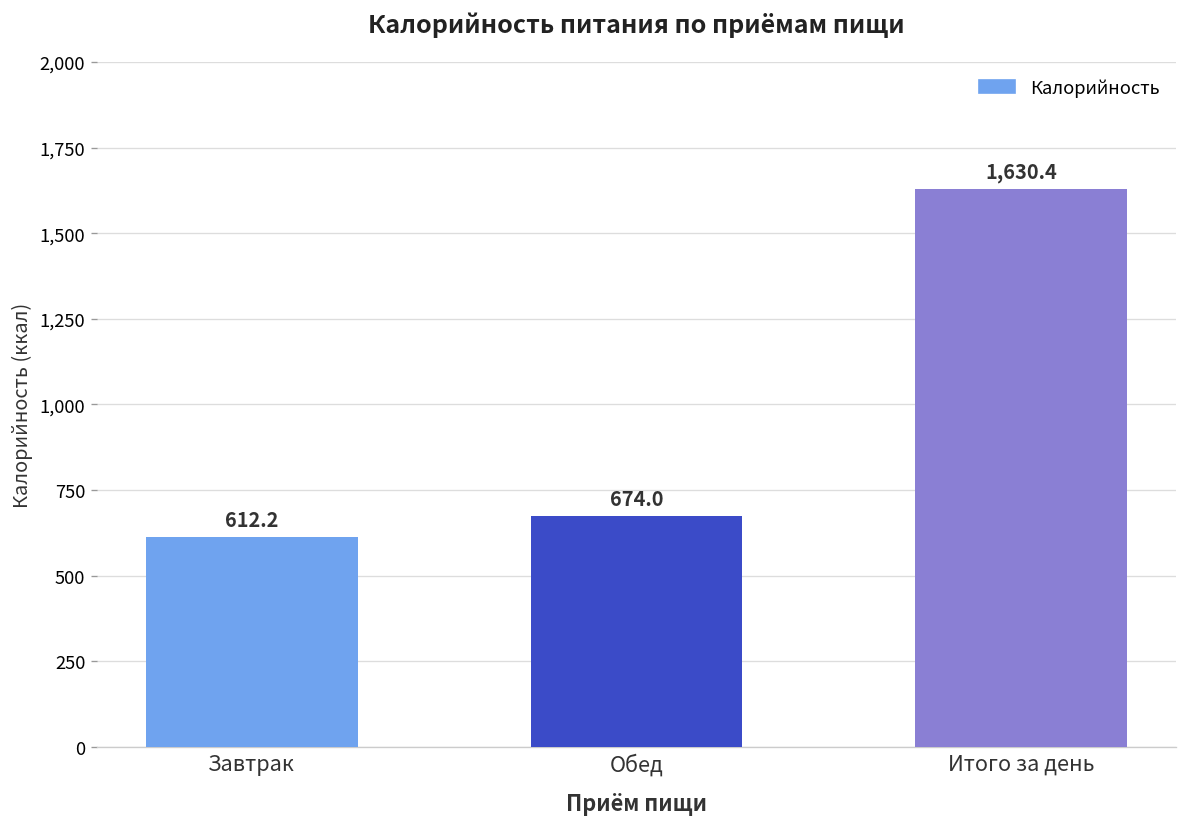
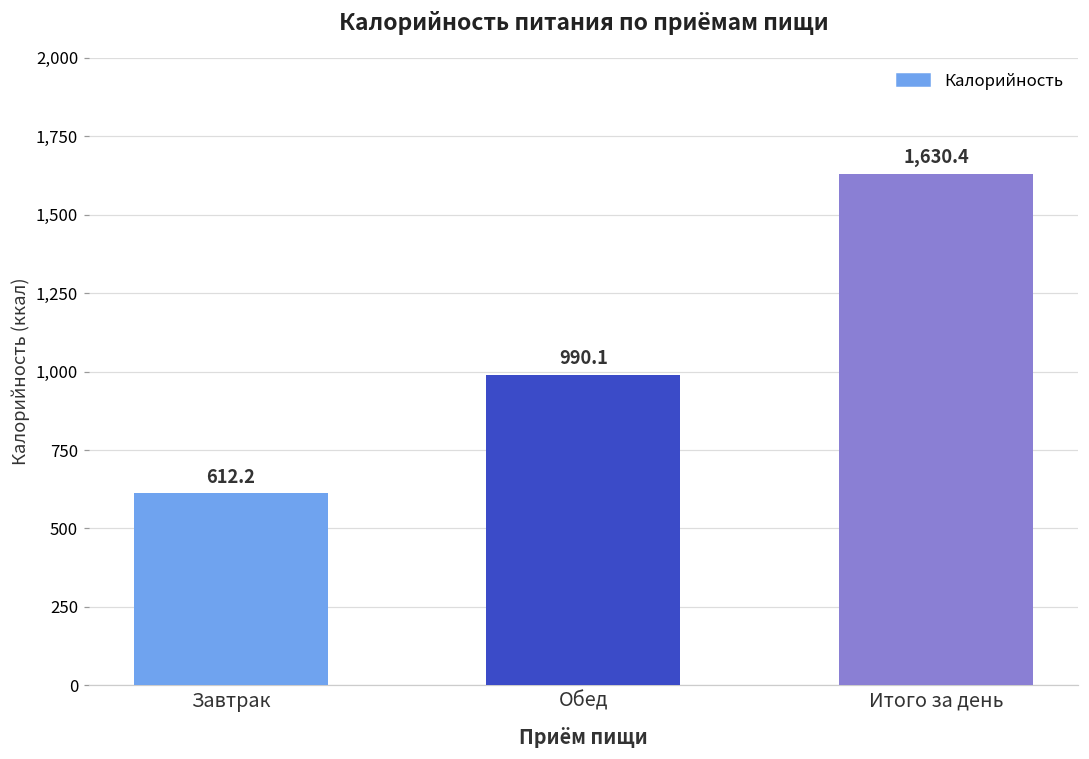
  {
    "Завтрак": "612.2",
-   "Обед": "674.0",
+   "Обед": "990.1",
    "Итого за день": "1,630.4"
  }
